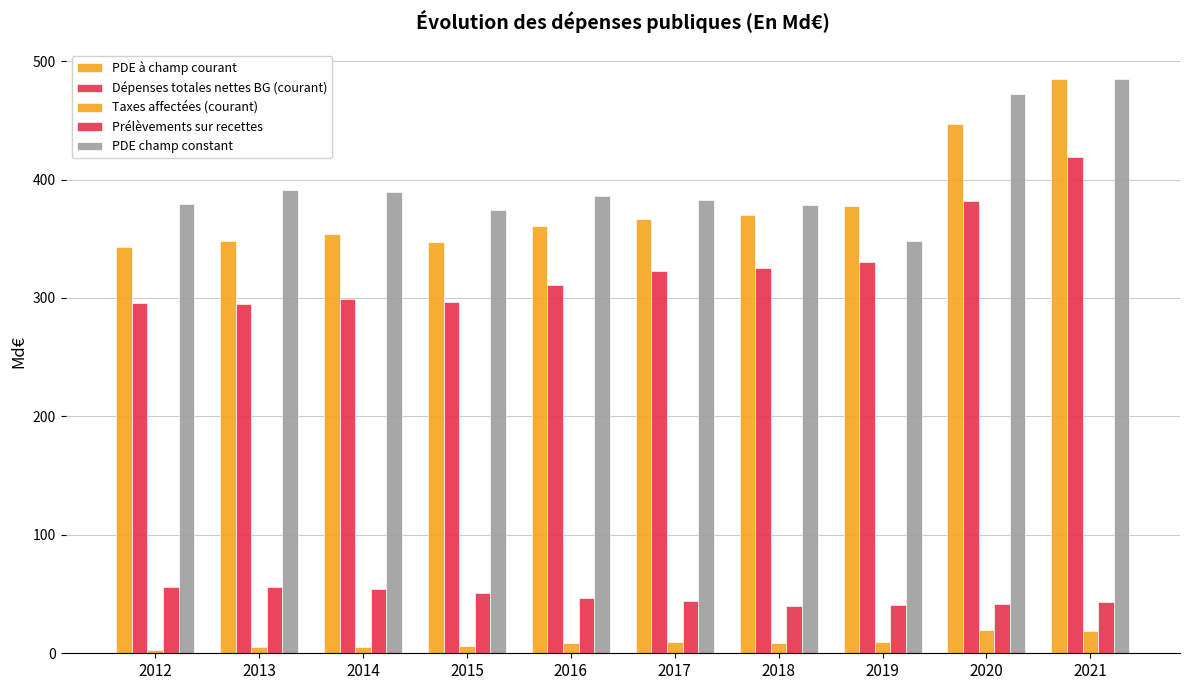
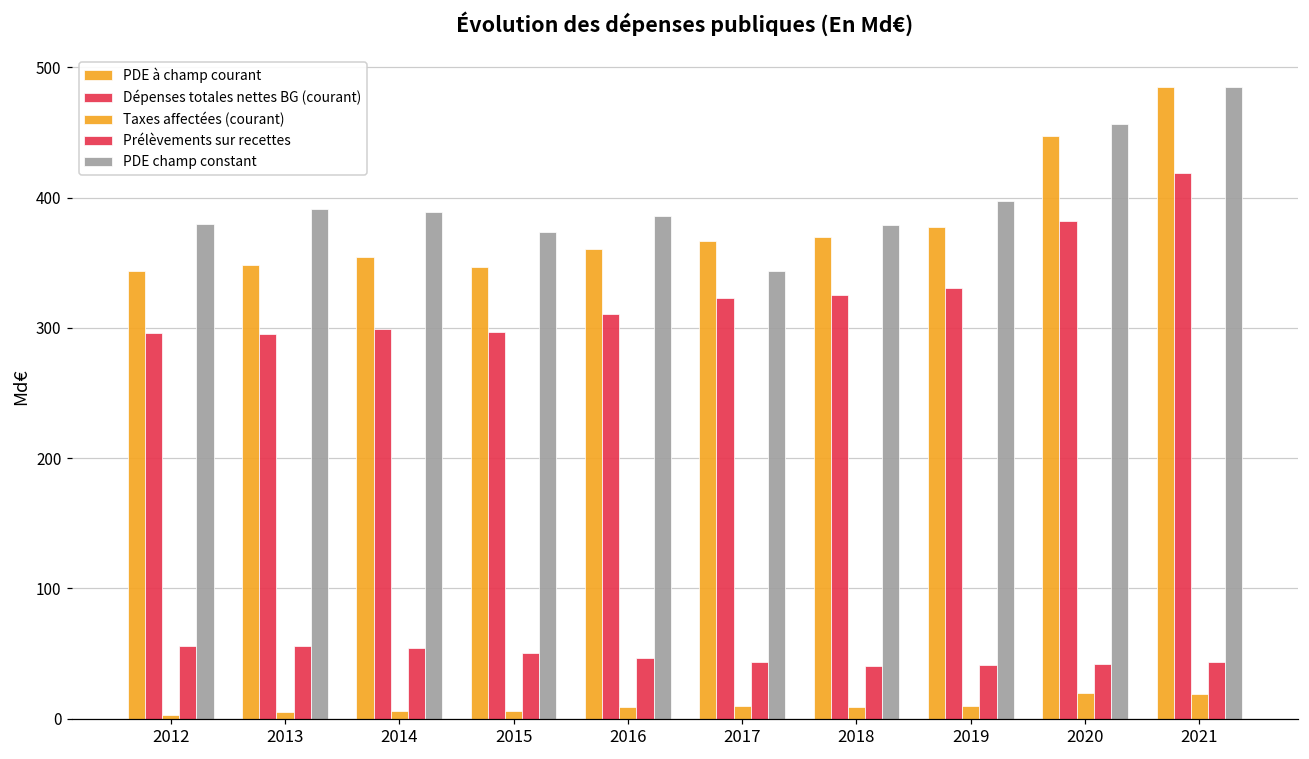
  {
    "PDE champ constant": {
      "2012": 380,
      "2013": 391,
      "2014": 389,
      "2015": 374,
      "2016": 386,
-     "2017": 383,
+     "2017": 343,
      "2018": 379,
-     "2019": 348,
-     "2020": 473,
+     "2019": 398,
+     "2020": 457,
      "2021": 485
    }
  }
